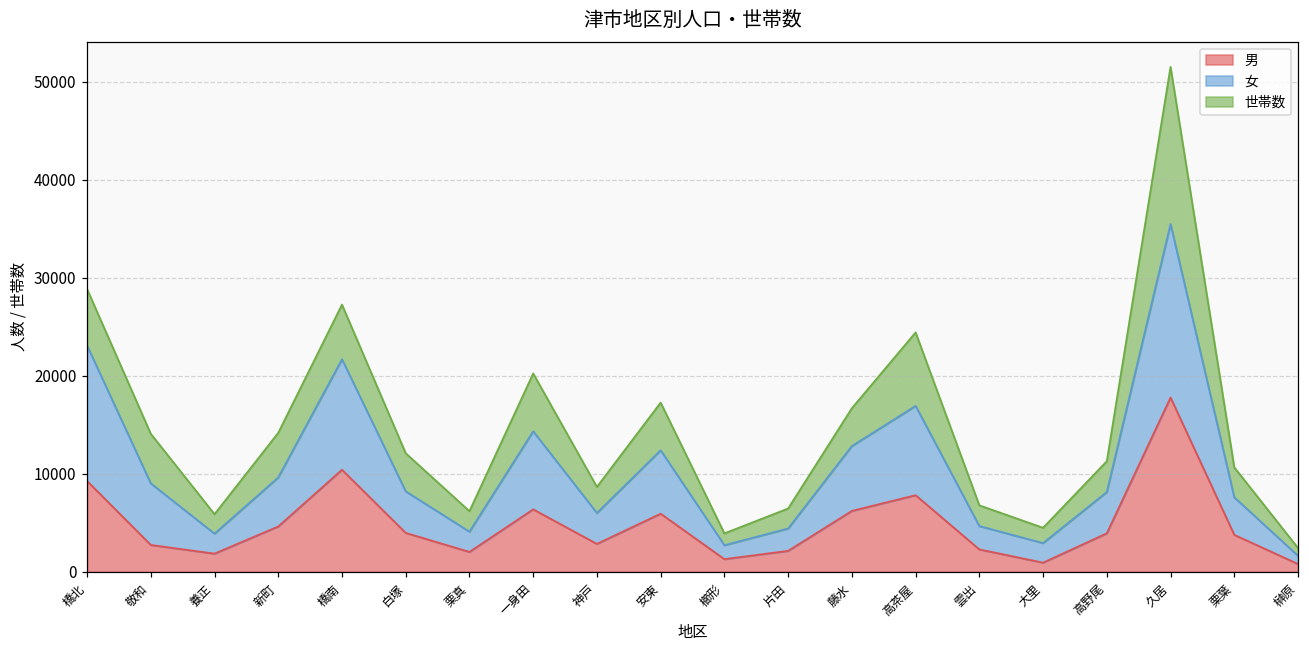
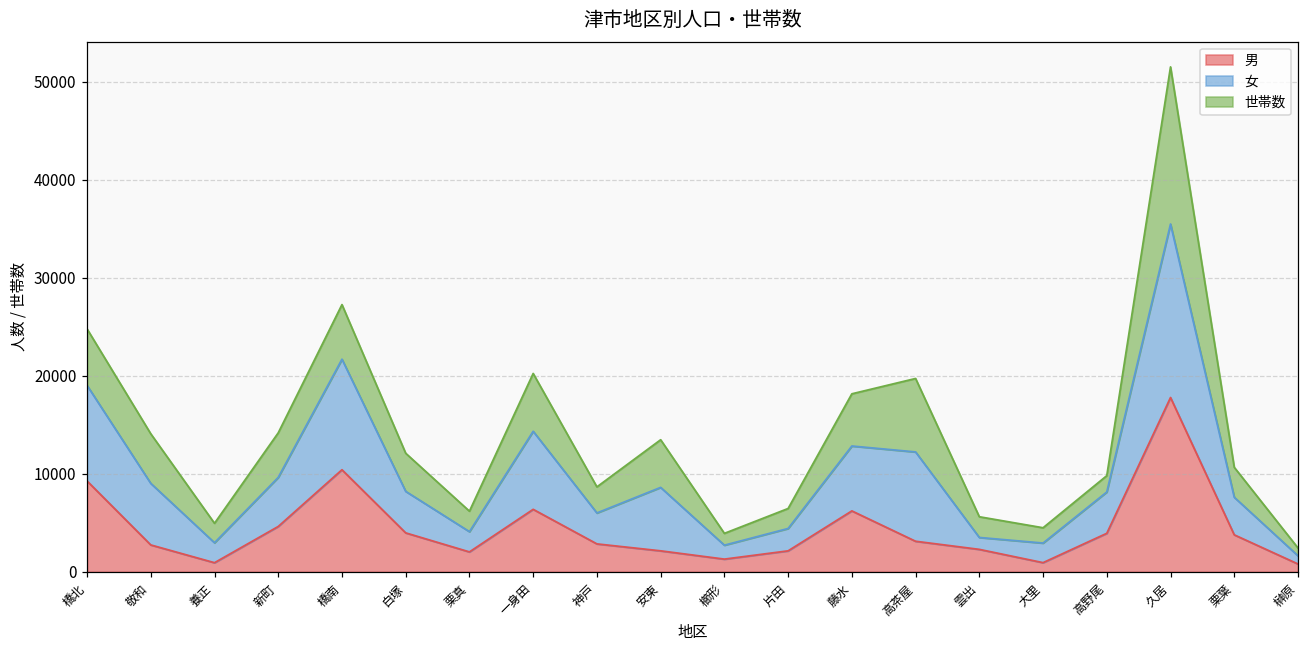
  {
    "男": {
      "橋北": 9000,
      "敬和": 3000,
-     "養正": 2000,
+     "養正": 1000,
      "新町": 5000,
      "橋南": 10000,
      "白塚": 4000,
      "栗真": 2000,
      "一身田": 6000,
      "神戸": 3000,
-     "安東": 6000,
+     "安東": 2000,
      "櫛形": 1000,
      "片田": 2000,
      "藤水": 6000,
-     "高茶屋": 8000,
+     "高茶屋": 3000,
      "雲出": 2000,
      "大里": 1000,
      "高野尾": 4000,
      "久居": 18000,
      "栗葉": 4000,
      "榊原": 1000
    },
    "女": {
-     "橋北": 14000,
+     "橋北": 10000,
      "敬和": 6000,
      "養正": 2000,
      "新町": 5000,
      "橋南": 11000,
      "白塚": 4000,
      "栗真": 2000,
      "一身田": 8000,
      "神戸": 3000,
      "安東": 6000,
      "櫛形": 1000,
      "片田": 2000,
      "藤水": 7000,
      "高茶屋": 9000,
-     "雲出": 2000,
+     "雲出": 1000,
      "大里": 2000,
      "高野尾": 4000,
      "久居": 18000,
      "栗葉": 4000,
      "榊原": 1000
    },
    "世帯数": {
      "橋北": 6000,
      "敬和": 5000,
      "養正": 2000,
      "新町": 5000,
      "橋南": 6000,
      "白塚": 4000,
      "栗真": 2000,
      "一身田": 6000,
      "神戸": 3000,
      "安東": 5000,
      "櫛形": 1000,
      "片田": 2000,
-     "藤水": 4000,
+     "藤水": 5000,
      "高茶屋": 7000,
      "雲出": 2000,
      "大里": 2000,
-     "高野尾": 3000,
+     "高野尾": 2000,
      "久居": 16000,
      "栗葉": 3000,
      "榊原": 1000
    }
  }
